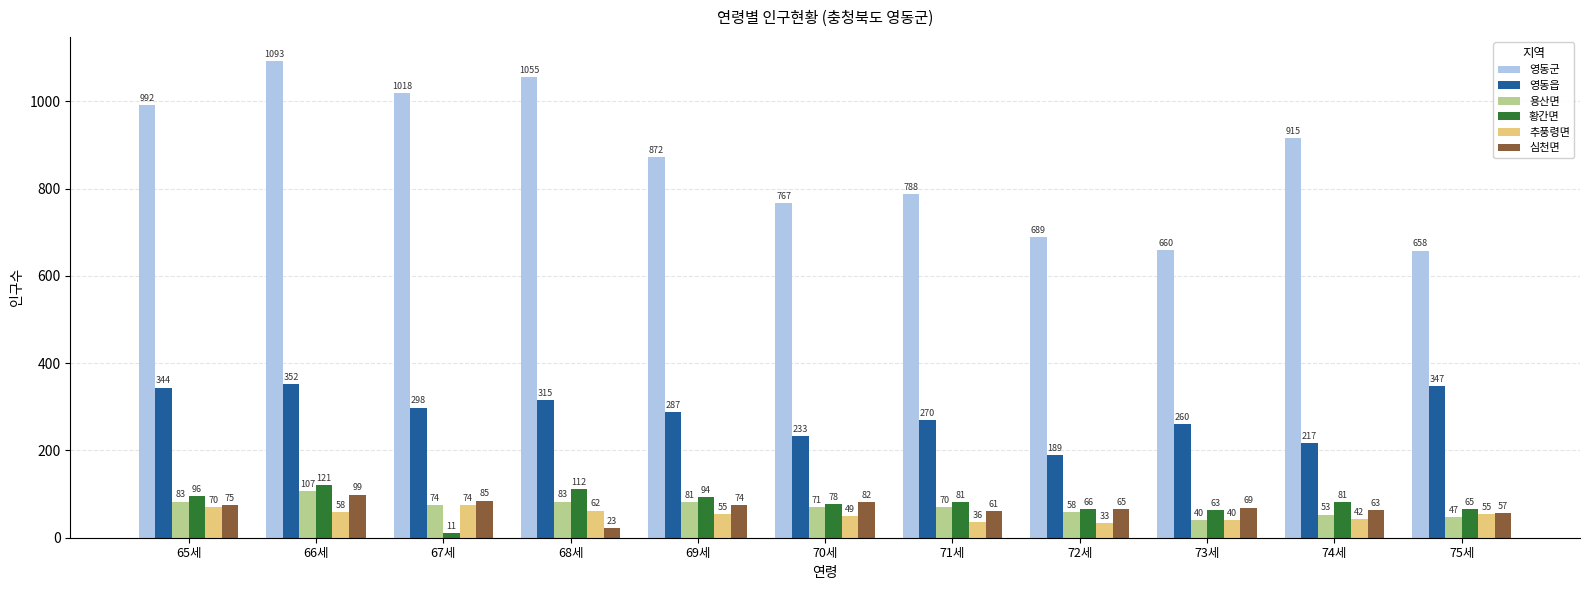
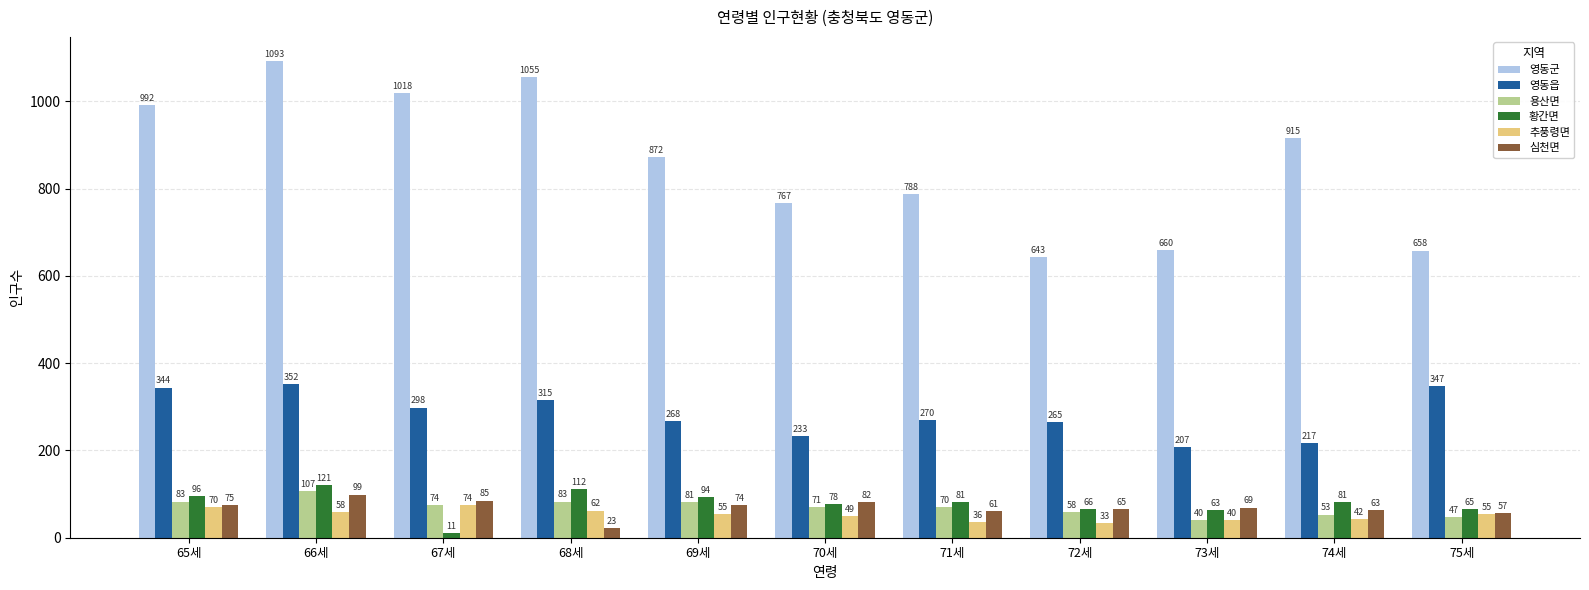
  {
    "영동군": {
      "65세": 992,
      "66세": 1093,
      "67세": 1018,
      "68세": 1055,
      "69세": 872,
      "70세": 767,
      "71세": 788,
-     "72세": 689,
+     "72세": 643,
      "73세": 660,
      "74세": 915,
      "75세": 658
    },
    "영동읍": {
      "65세": 344,
      "66세": 352,
      "67세": 298,
      "68세": 315,
-     "69세": 287,
+     "69세": 268,
      "70세": 233,
      "71세": 270,
-     "72세": 189,
-     "73세": 260,
+     "72세": 265,
+     "73세": 207,
      "74세": 217,
      "75세": 347
    },
    "황간면": {
      "65세": 96,
      "66세": 121,
      "67세": 11,
      "68세": 112,
      "69세": 94,
      "70세": 78,
      "71세": 81,
      "72세": 66,
      "73세": 63,
      "74세": 81,
      "75세": 65
    },
    "심천면": {
      "65세": 75,
      "66세": 99,
      "67세": 85,
      "68세": 23,
      "69세": 74,
      "70세": 82,
      "71세": 61,
      "72세": 65,
      "73세": 69,
      "74세": 63,
      "75세": 57
    }
  }
